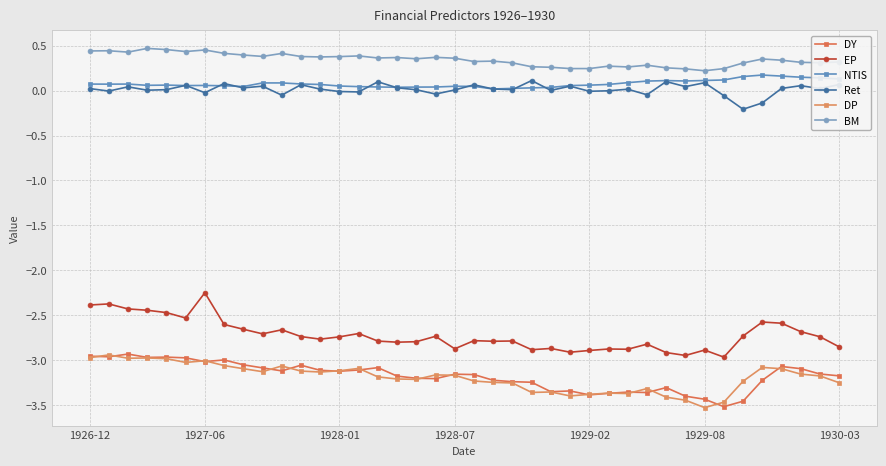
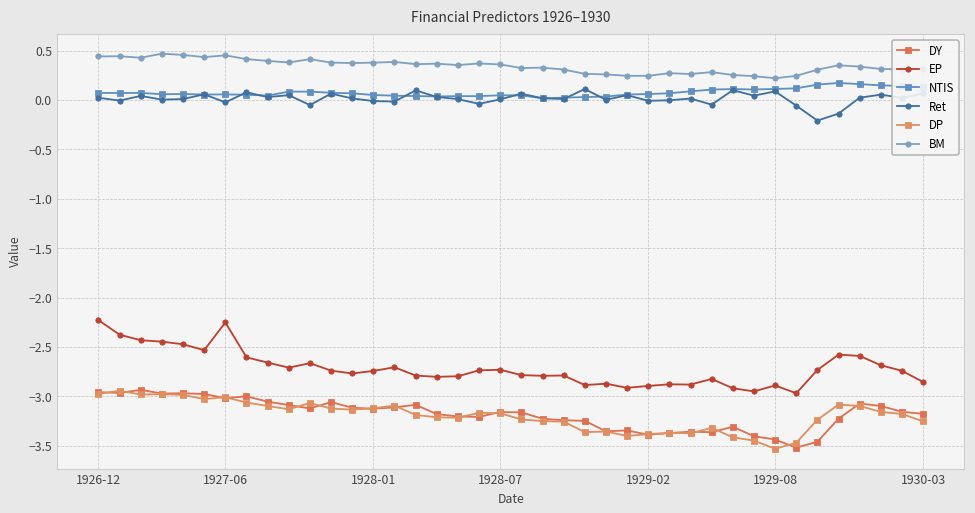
  {
    "EP": {
-     "1926-12": -2.4,
+     "1926-12": -2.2,
      "1927-06": -2.3,
      "1928-01": -2.7,
-     "1928-07": -2.9,
+     "1928-07": -2.7,
      "1929-02": -2.9,
      "1929-08": -2.9,
      "1930-03": -2.9
    }
  }
